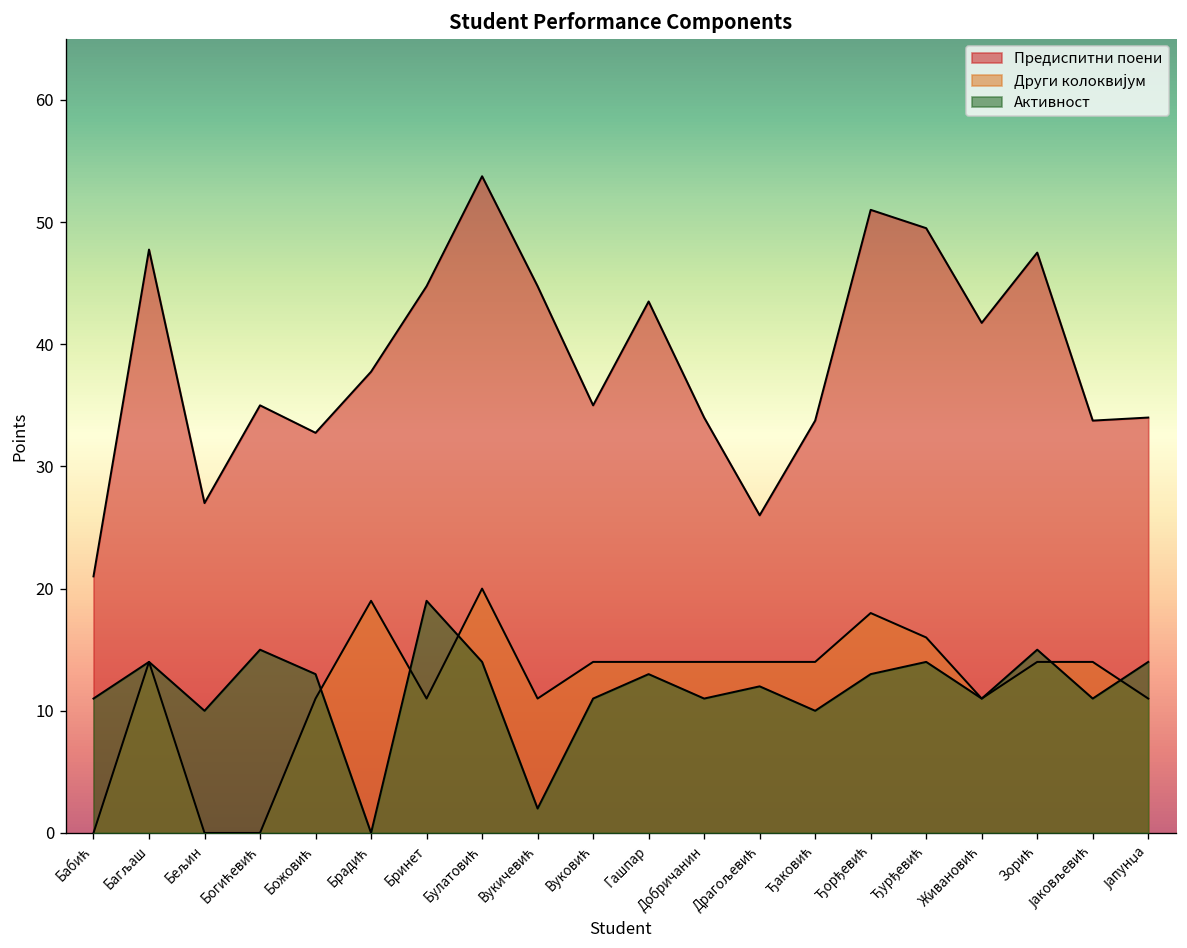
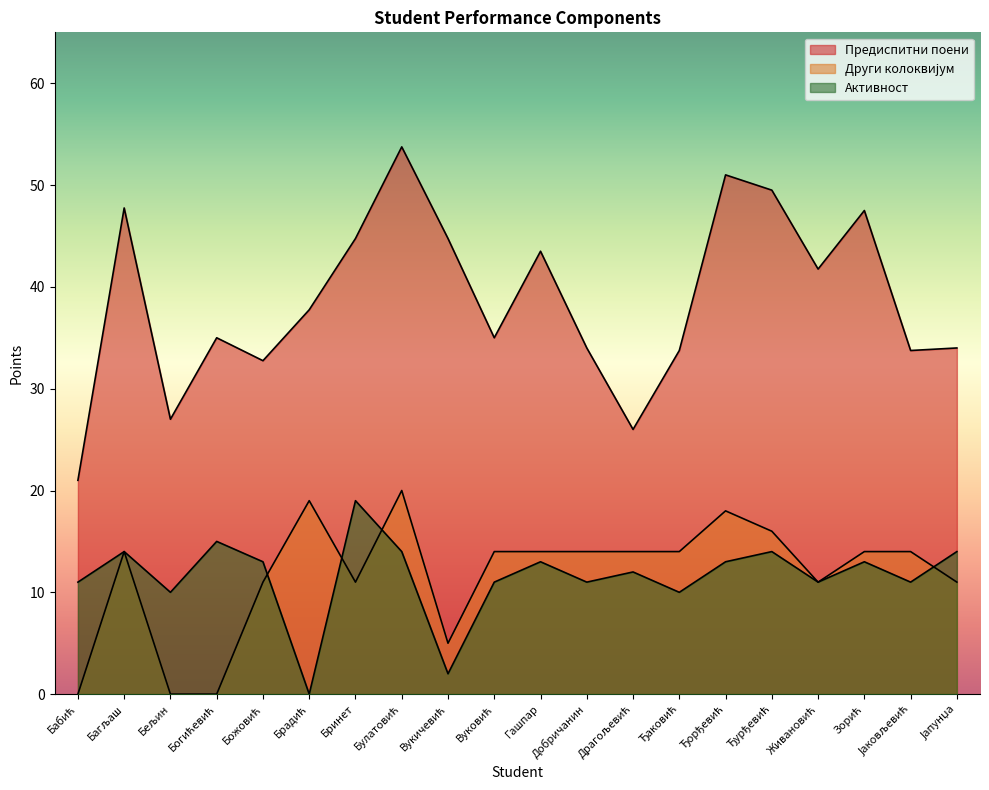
  {
    "Предиспитни поени": {
      "Бабић": 21,
      "Багљаш": 47.8,
      "Бељин": 27,
      "Богићевић": 35,
      "Божовић": 32.8,
      "Брадић": 37.8,
      "Бринет": 44.8,
      "Булатовић": 53.8,
      "Вукичевић": 44.8,
      "Вуковић": 35,
      "Гашпар": 43.5,
      "Добричанин": 34,
      "Драгољевић": 26,
      "Ђаковић": 33.8,
      "Ђорђевић": 51,
      "Ђурђевић": 49.5,
      "Живановић": 41.8,
      "Зорић": 47.5,
      "Јаковљевић": 33.8,
      "Јапунџа": 34
    },
    "Други колоквијум": {
      "Бабић": 0,
      "Бељин": 0,
      "Богићевић": 0,
      "Божовић": 11,
      "Брадић": 19,
      "Бринет": 11,
      "Булатовић": 20,
-     "Вукичевић": 11,
+     "Вукичевић": 5,
      "Вуковић": 14,
      "Гашпар": 14,
      "Добричанин": 14,
      "Драгољевић": 14,
      "Ђаковић": 14,
      "Ђорђевић": 18,
      "Ђурђевић": 16,
      "Зорић": 14,
      "Јаковљевић": 14,
      "Јапунџа": 11
    },
    "Активност": {
      "Бабић": 11,
      "Бељин": 10,
      "Богићевић": 15,
      "Божовић": 13,
      "Брадић": 0,
      "Бринет": 19,
      "Булатовић": 14,
      "Вукичевић": 2,
      "Вуковић": 11,
      "Гашпар": 13,
      "Добричанин": 11,
      "Драгољевић": 12,
      "Ђаковић": 10,
      "Ђорђевић": 13,
      "Ђурђевић": 14,
-     "Зорић": 15,
+     "Зорић": 13,
      "Јаковљевић": 11,
      "Јапунџа": 14
    }
  }
